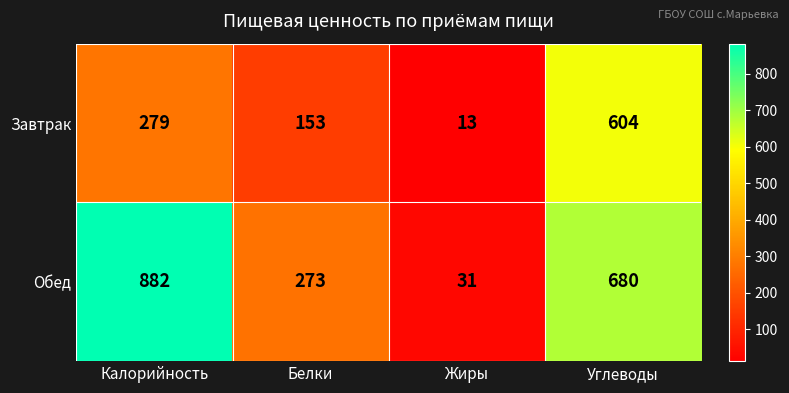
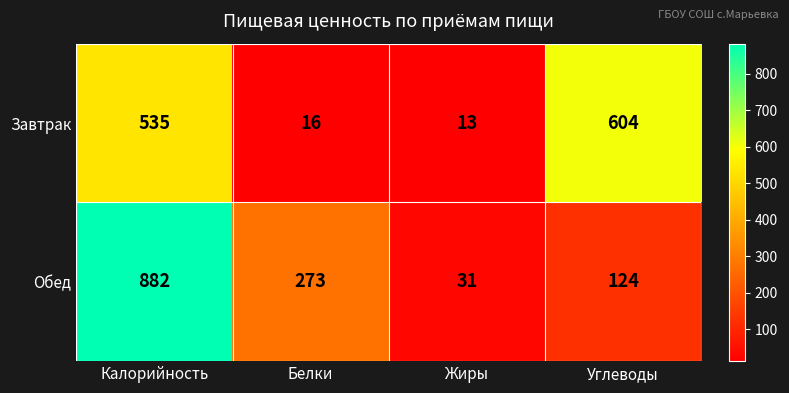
  {
    "Завтрак": {
-     "Калорийность": 279,
-     "Белки": 153,
+     "Калорийность": 535,
+     "Белки": 16,
      "Жиры": 13,
      "Углеводы": 604
    },
    "Обед": {
      "Калорийность": 882,
      "Белки": 273,
      "Жиры": 31,
-     "Углеводы": 680
+     "Углеводы": 124
    }
  }
